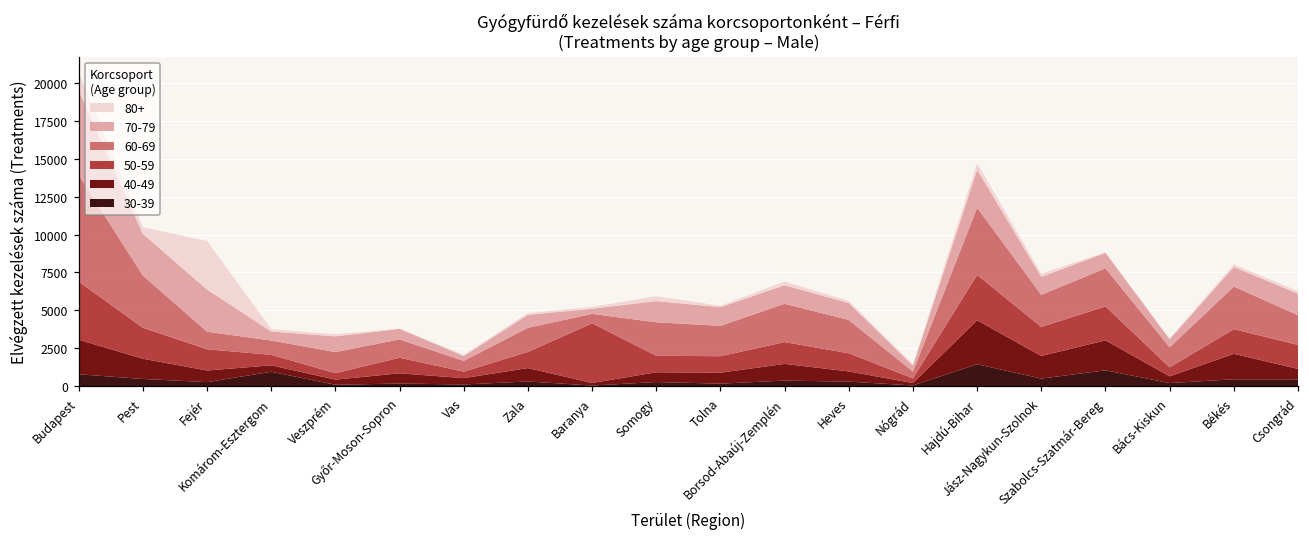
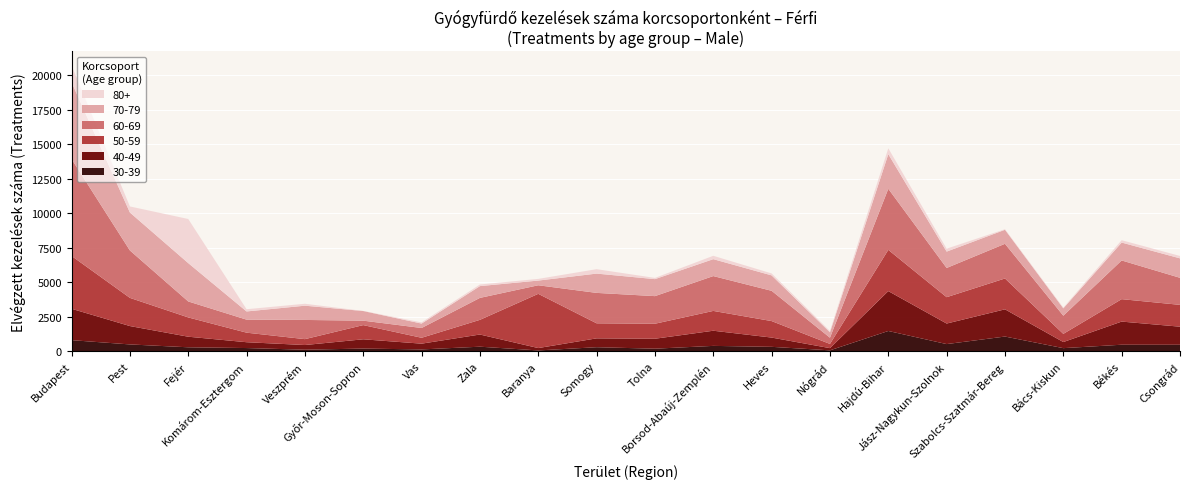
  {
    "30-39": {
      "Budapest": 800,
      "Pest": 500,
      "Fejér": 300,
-     "Komárom-Esztergom": 1000,
+     "Komárom-Esztergom": 200,
      "Zala": 300,
      "Somogy": 300,
      "Borsod-Abaúj-Zemplén": 400,
      "Heves": 300,
      "Hajdú-Bihar": 1500,
      "Jász-Nagykun-Szolnok": 500,
      "Szabolcs-Szatmár-Bereg": 1100,
      "Bács-Kiskun": 200,
      "Békés": 500,
      "Csongrád": 500
    },
    "40-49": {
      "Budapest": 2300,
      "Pest": 1300,
      "Fejér": 800,
      "Komárom-Esztergom": 400,
      "Veszprém": 300,
      "Győr-Moson-Sopron": 700,
      "Vas": 400,
      "Zala": 900,
      "Somogy": 600,
      "Tolna": 700,
      "Borsod-Abaúj-Zemplén": 1100,
      "Heves": 700,
      "Hajdú-Bihar": 2900,
      "Jász-Nagykun-Szolnok": 1500,
      "Szabolcs-Szatmár-Bereg": 2000,
      "Bács-Kiskun": 400,
      "Békés": 1700,
-     "Csongrád": 700
+     "Csongrád": 1300
    },
    "50-59": {
      "Budapest": 3800,
      "Pest": 2000,
      "Fejér": 1400,
      "Komárom-Esztergom": 700,
      "Veszprém": 400,
      "Győr-Moson-Sopron": 1000,
      "Vas": 400,
      "Zala": 1100,
      "Baranya": 3900,
      "Somogy": 1100,
      "Tolna": 1100,
      "Borsod-Abaúj-Zemplén": 1400,
      "Heves": 1200,
      "Nógrád": 300,
      "Hajdú-Bihar": 3000,
      "Jász-Nagykun-Szolnok": 1900,
      "Szabolcs-Szatmár-Bereg": 2200,
      "Bács-Kiskun": 600,
      "Békés": 1600,
      "Csongrád": 1600
    },
    "60-69": {
      "Budapest": 7000,
      "Pest": 3400,
      "Fejér": 1200,
      "Komárom-Esztergom": 900,
      "Veszprém": 1400,
-     "Győr-Moson-Sopron": 1200,
+     "Győr-Moson-Sopron": 300,
      "Vas": 700,
      "Zala": 1600,
      "Baranya": 600,
      "Somogy": 2200,
      "Tolna": 2000,
      "Borsod-Abaúj-Zemplén": 2500,
      "Heves": 2200,
      "Nógrád": 500,
      "Hajdú-Bihar": 4400,
      "Jász-Nagykun-Szolnok": 2100,
      "Szabolcs-Szatmár-Bereg": 2500,
      "Bács-Kiskun": 1300,
      "Békés": 2800,
      "Csongrád": 2000
    },
    "70-79": {
      "Budapest": 5600,
      "Pest": 2800,
      "Fejér": 2800,
      "Somogy": 1400,
      "Borsod-Abaúj-Zemplén": 1200,
      "Hajdú-Bihar": 2500,
      "Jász-Nagykun-Szolnok": 1200
    },
    "80+": {
      "Budapest": 1200,
      "Pest": 400,
      "Fejér": 3200,
      "Somogy": 300,
      "Borsod-Abaúj-Zemplén": 200,
      "Hajdú-Bihar": 400,
      "Jász-Nagykun-Szolnok": 200
    }
  }
